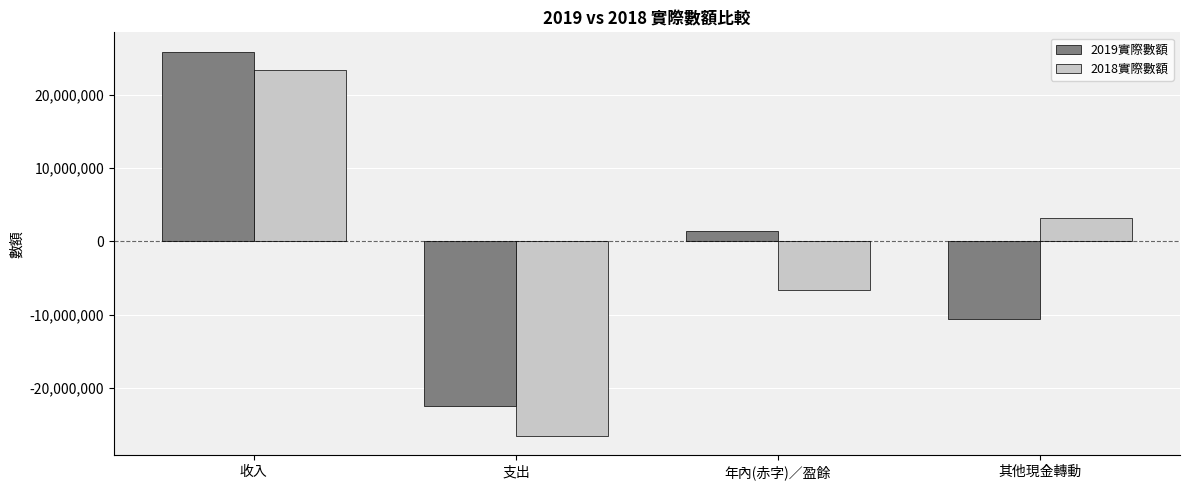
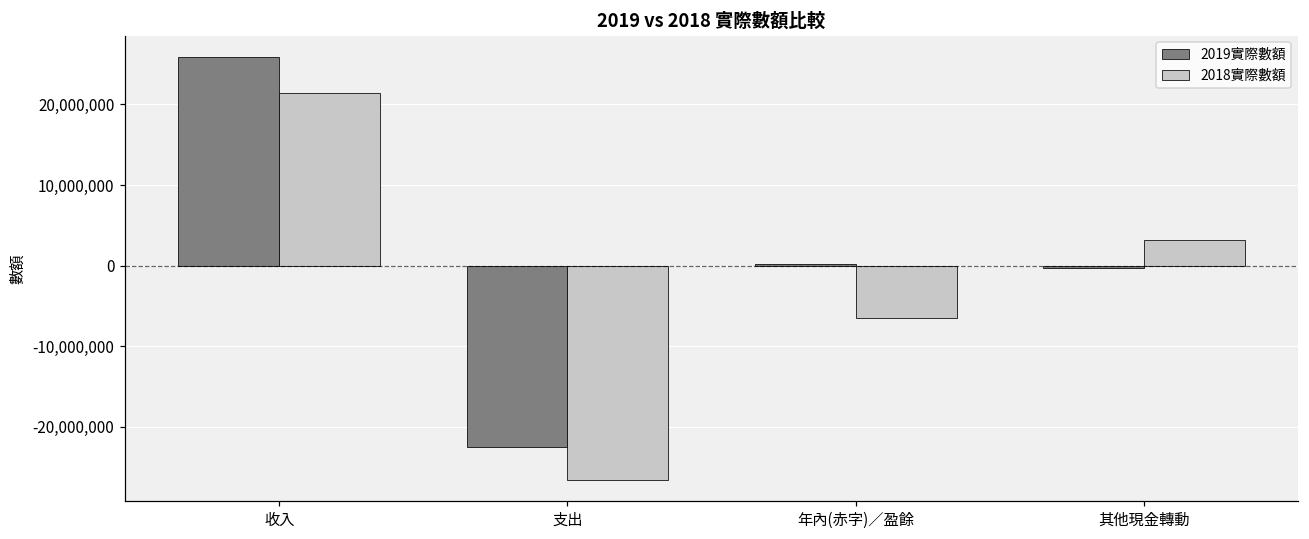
  {
    "2019實際數額": {
      "收入": "26,000,000",
      "支出": "-22,000,000",
-     "年內(赤字)／盈餘": "1,000,000",
-     "其他現金轉動": "-11,000,000"
+     "年內(赤字)／盈餘": "0",
+     "其他現金轉動": "0"
    },
    "2018實際數額": {
-     "收入": "23,000,000",
+     "收入": "21,000,000",
      "支出": "-27,000,000",
      "年內(赤字)／盈餘": "-7,000,000",
      "其他現金轉動": "3,000,000"
    }
  }
